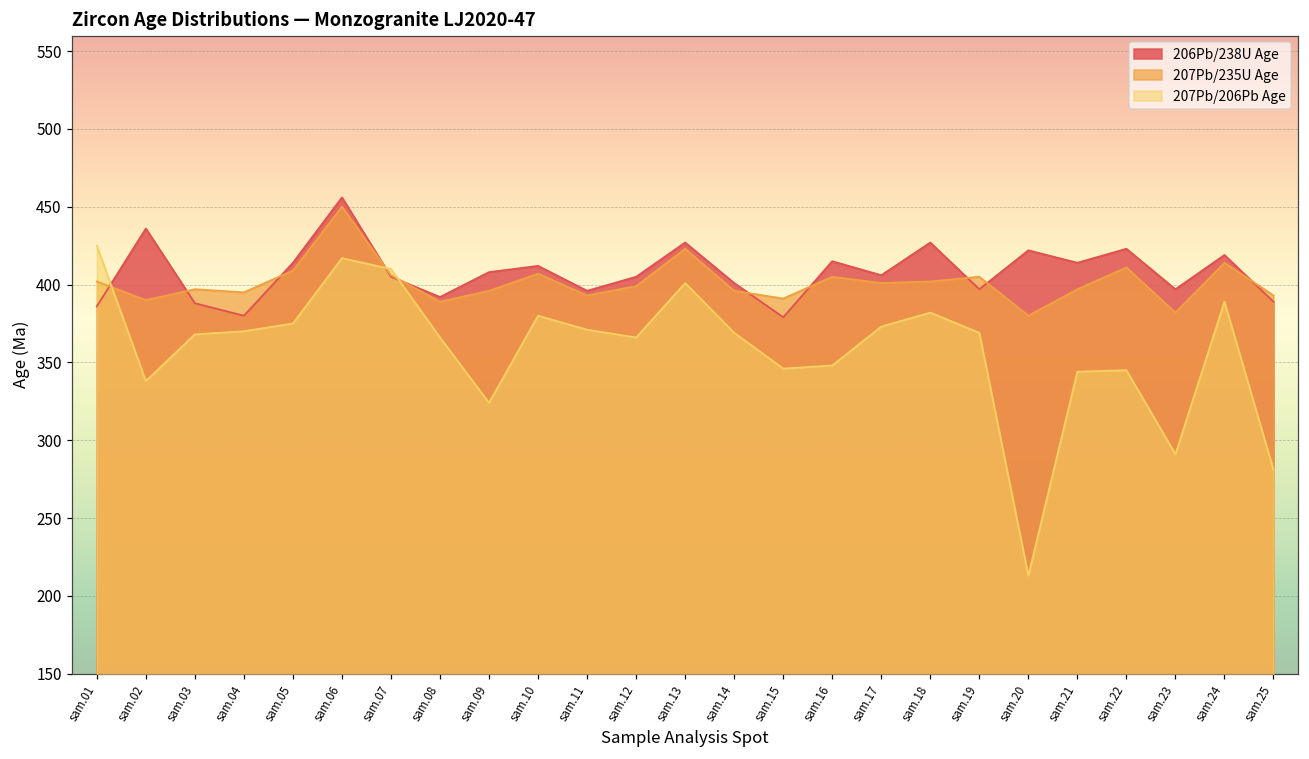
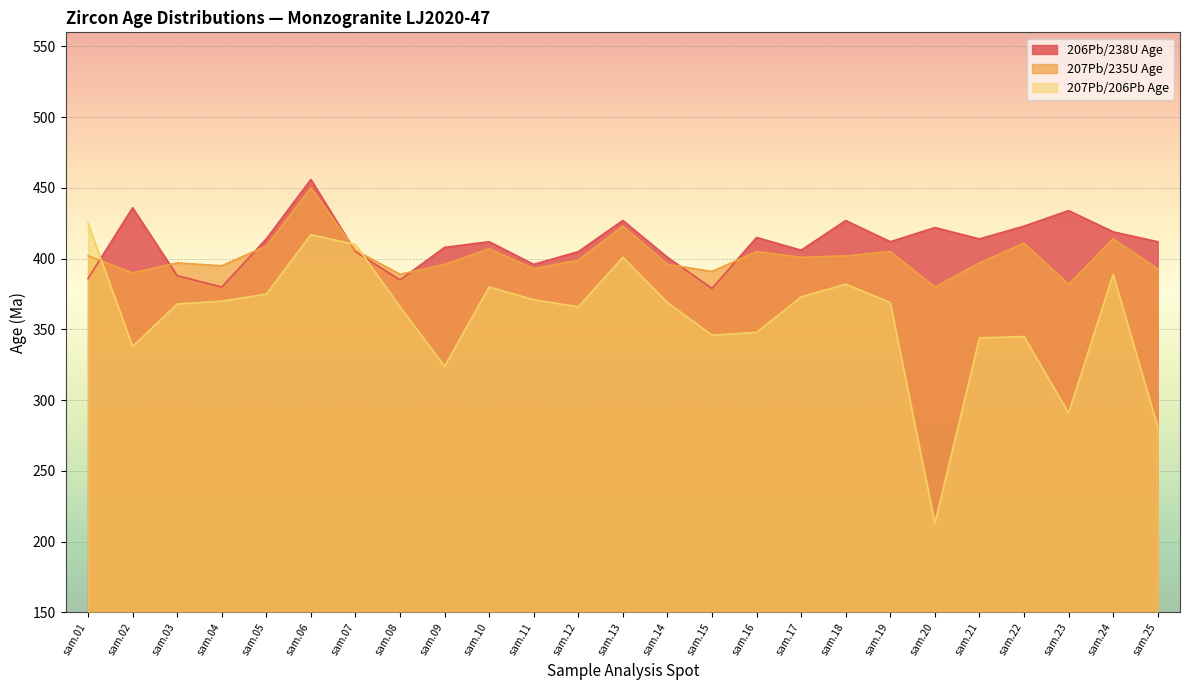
  {
    "206Pb/238U Age": {
      "sam.01": 386,
      "sam.02": 436,
      "sam.03": 388,
      "sam.04": 380,
      "sam.05": 414,
      "sam.06": 456,
-     "sam.08": 392,
+     "sam.08": 385,
      "sam.09": 408,
      "sam.10": 412,
      "sam.11": 396,
      "sam.12": 405,
      "sam.13": 427,
      "sam.14": 401,
      "sam.15": 379,
      "sam.16": 415,
      "sam.17": 406,
      "sam.18": 427,
-     "sam.19": 397,
+     "sam.19": 412,
      "sam.20": 422,
      "sam.21": 414,
      "sam.22": 423,
-     "sam.23": 397,
+     "sam.23": 434,
      "sam.24": 419,
-     "sam.25": 389
+     "sam.25": 412
    }
  }
